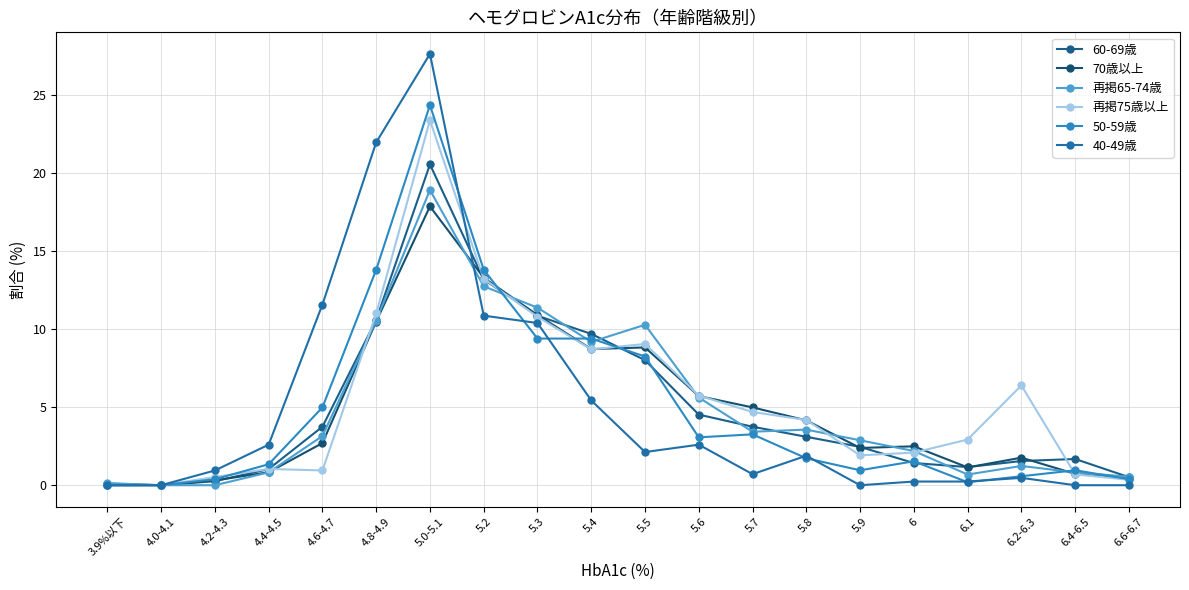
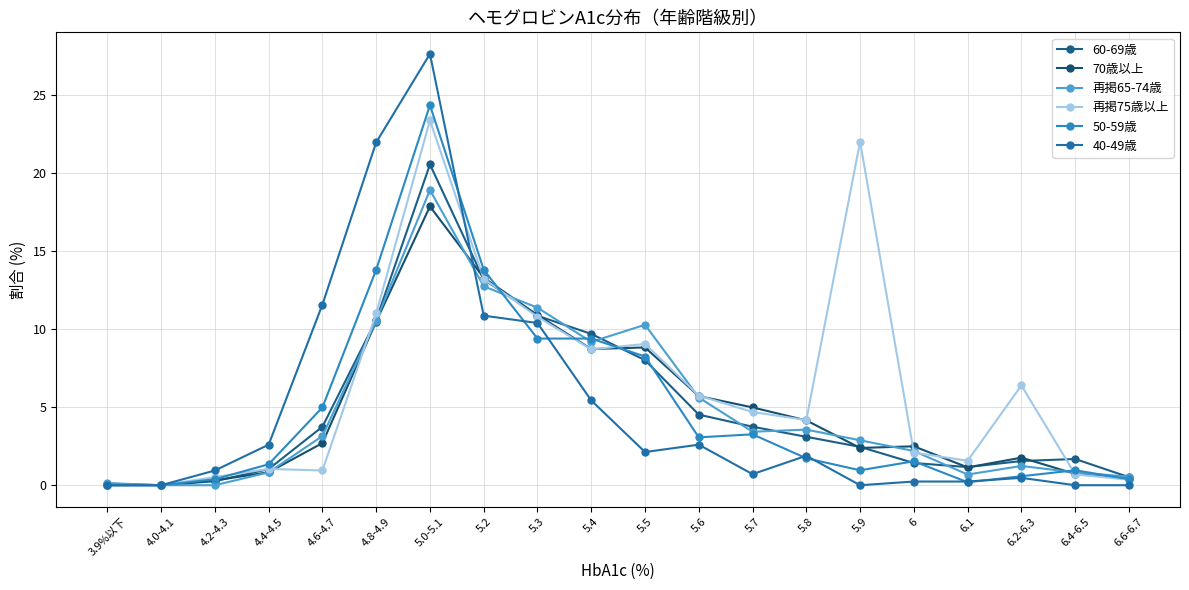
  {
    "再掲75歳以上": {
      "4.6-4.7": 0.9,
      "4.8-4.9": 11.0,
      "5.0-5.1": 23.4,
      "5.5": 9.1,
      "5.7": 4.7,
-     "5.9": 1.9,
-     "6.1": 2.9,
+     "5.9": 22.0,
+     "6.1": 1.6,
      "6.2-6.3": 6.4
    }
  }
